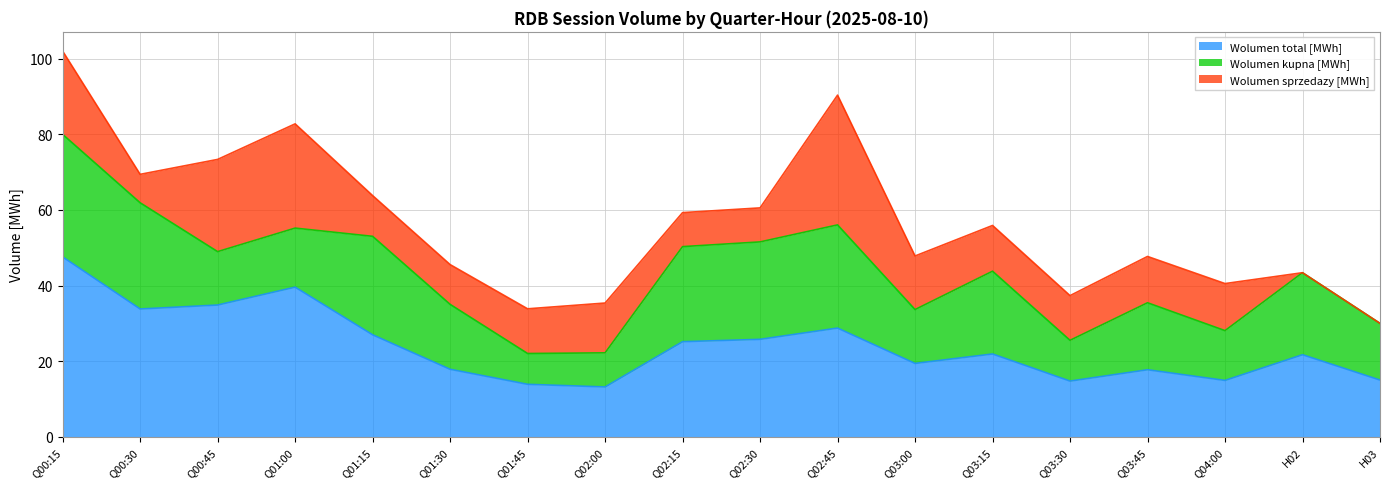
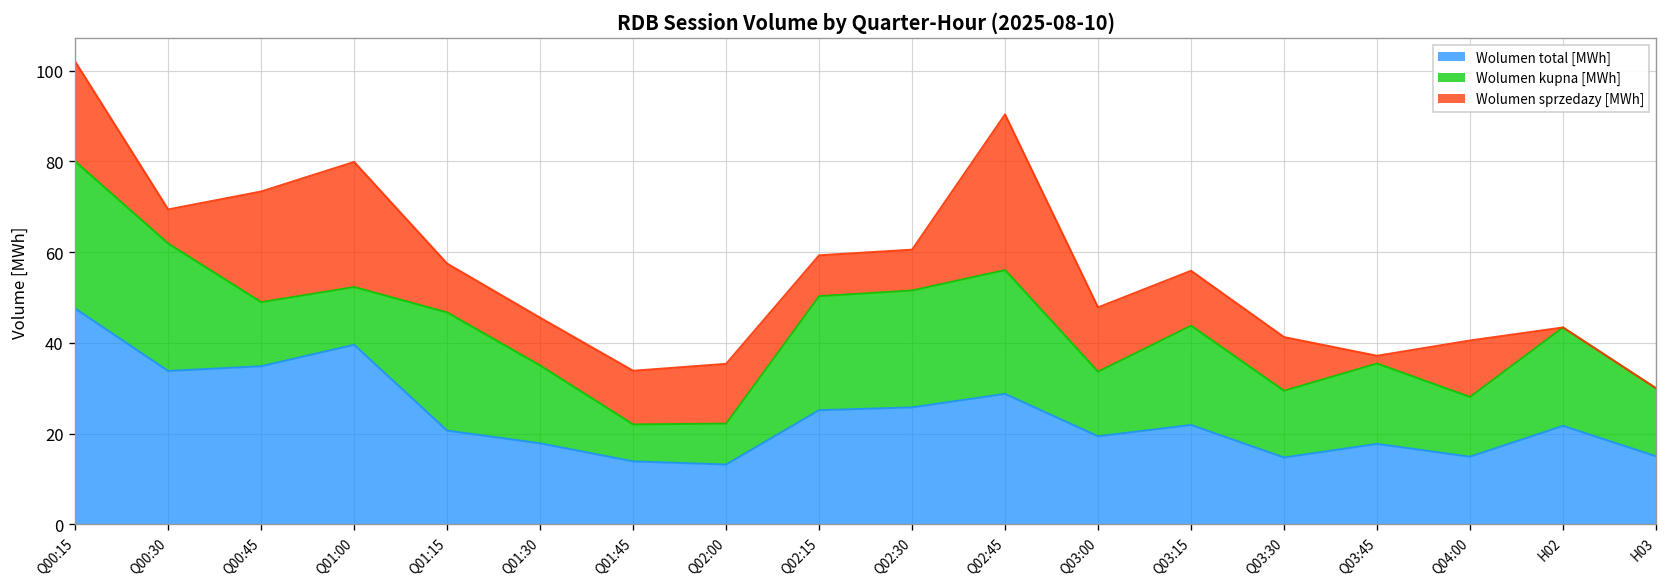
  {
    "Wolumen total [MWh]": {
      "Q00:15": 48,
      "Q00:30": 34,
      "Q00:45": 35,
      "Q01:00": 40,
-     "Q01:15": 27,
+     "Q01:15": 21,
      "Q01:30": 18,
      "Q01:45": 14,
      "Q02:00": 13,
      "Q02:15": 25,
      "Q02:30": 26,
      "Q02:45": 29,
      "Q03:00": 19,
      "Q03:15": 22,
      "Q03:30": 15,
      "Q03:45": 18,
      "Q04:00": 15,
      "H02": 22,
      "H03": 15
    },
    "Wolumen kupna [MWh]": {
      "Q00:15": 32,
      "Q00:30": 28,
      "Q00:45": 14,
-     "Q01:00": 16,
+     "Q01:00": 13,
      "Q01:15": 26,
      "Q01:30": 17,
      "Q01:45": 8,
      "Q02:00": 9,
      "Q02:15": 25,
      "Q02:30": 26,
      "Q02:45": 27,
      "Q03:00": 14,
      "Q03:15": 22,
-     "Q03:30": 11,
+     "Q03:30": 15,
      "Q03:45": 18,
      "Q04:00": 13
    },
    "Wolumen sprzedazy [MWh]": {
      "Q00:15": 22,
      "Q00:30": 8,
      "Q00:45": 24,
      "Q01:00": 28,
      "Q01:15": 11,
      "Q01:30": 11,
      "Q01:45": 12,
      "Q02:00": 13,
      "Q02:15": 9,
      "Q02:30": 9,
      "Q02:45": 34,
      "Q03:00": 14,
      "Q03:15": 12,
      "Q03:30": 12,
-     "Q03:45": 12,
+     "Q03:45": 2,
      "Q04:00": 12
    }
  }
